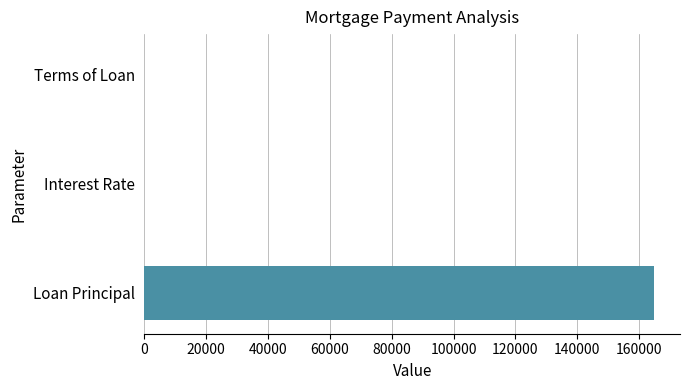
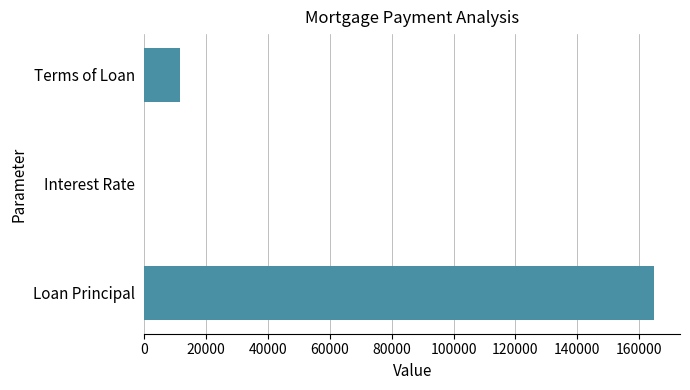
  {
-   "Terms of Loan": 0,
+   "Terms of Loan": 11000,
    "Loan Principal": 165000
  }
